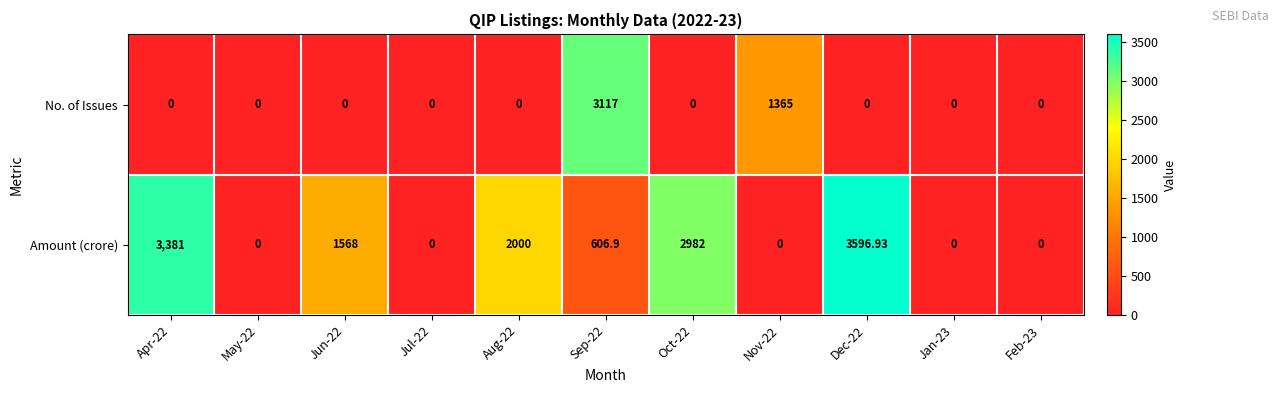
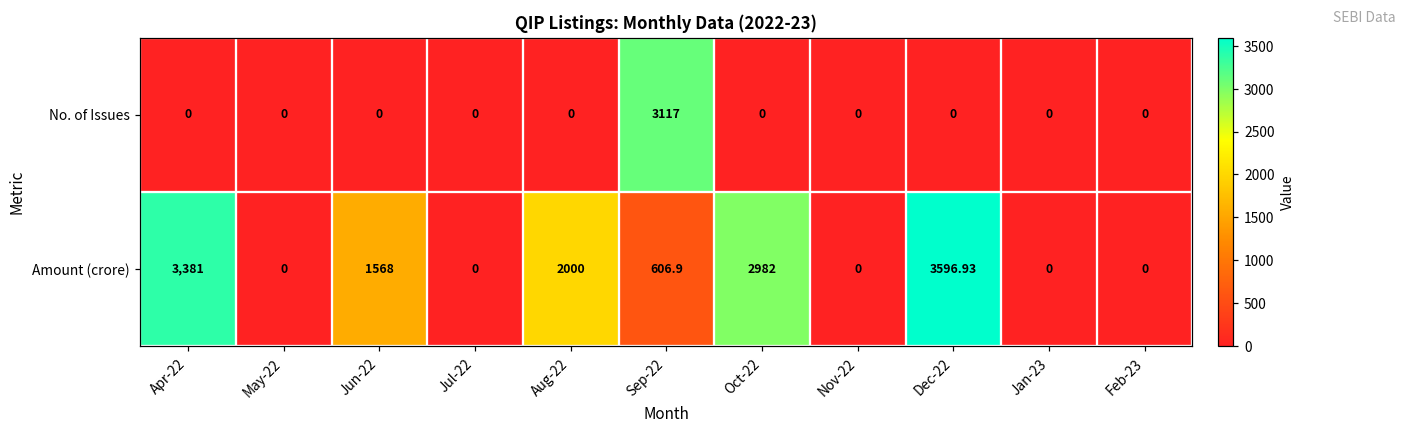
  {
    "No. of Issues": {
      "Apr-22": "0",
      "May-22": "0",
      "Jun-22": "0",
      "Jul-22": "0",
      "Aug-22": "0",
      "Sep-22": "3117",
      "Oct-22": "0",
-     "Nov-22": "1365",
+     "Nov-22": "0",
      "Dec-22": "0",
      "Jan-23": "0",
      "Feb-23": "0"
    },
    "Amount (crore)": {
      "Apr-22": "3,381",
      "May-22": "0",
      "Jun-22": "1568",
      "Jul-22": "0",
      "Aug-22": "2000",
      "Sep-22": "606.9",
      "Oct-22": "2982",
      "Nov-22": "0",
      "Dec-22": "3596.93",
      "Jan-23": "0",
      "Feb-23": "0"
    }
  }
